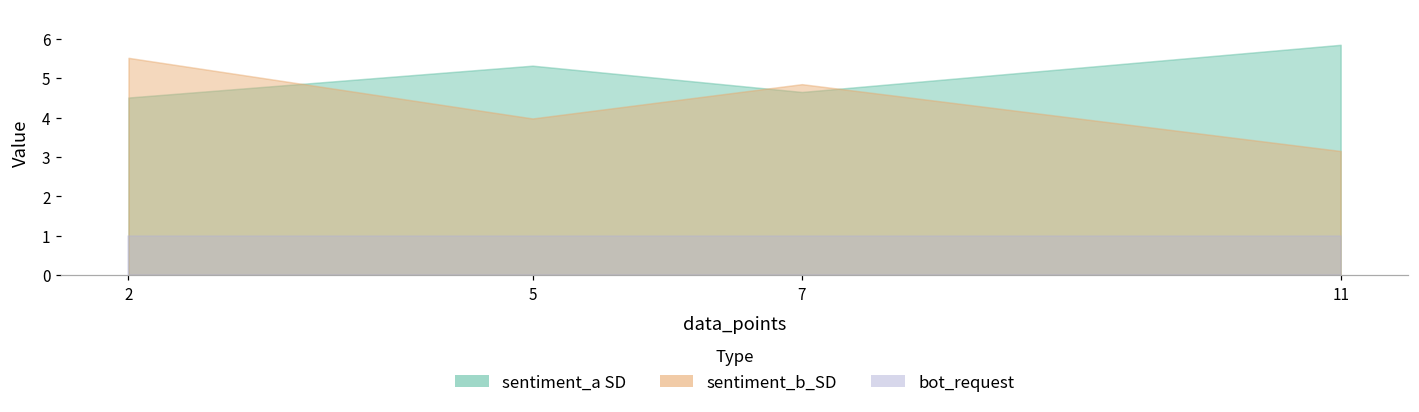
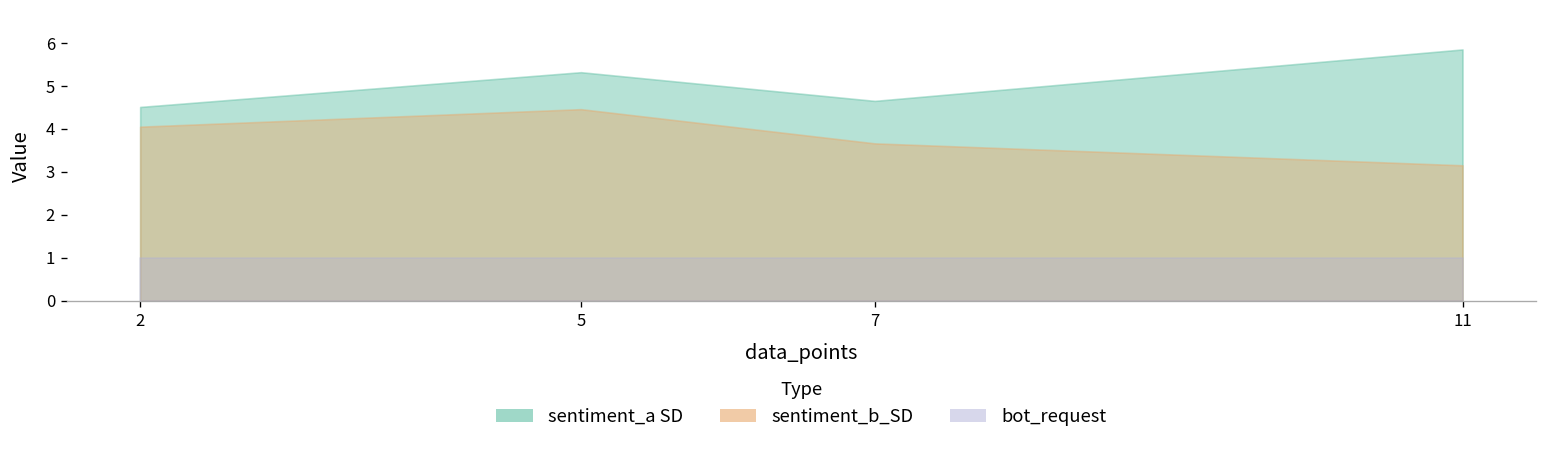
  {
    "sentiment_a SD": {
      "2": 4.5,
      "5": 5.3,
      "7": 4.6,
      "11": 5.8
    },
    "sentiment_b_SD": {
-     "2": 5.5,
-     "5": 4.0,
-     "7": 4.8,
+     "2": 4.0,
+     "5": 4.5,
+     "7": 3.7,
      "11": 3.1
    },
    "bot_request": {
      "2": 1.0,
      "5": 1.0,
      "7": 1.0,
      "11": 1.0
    }
  }
